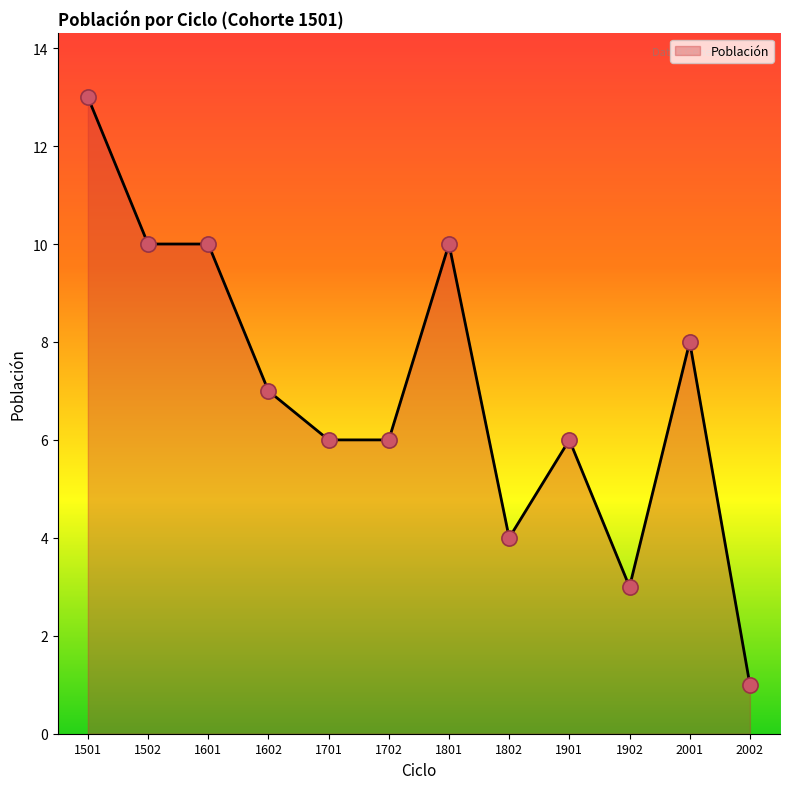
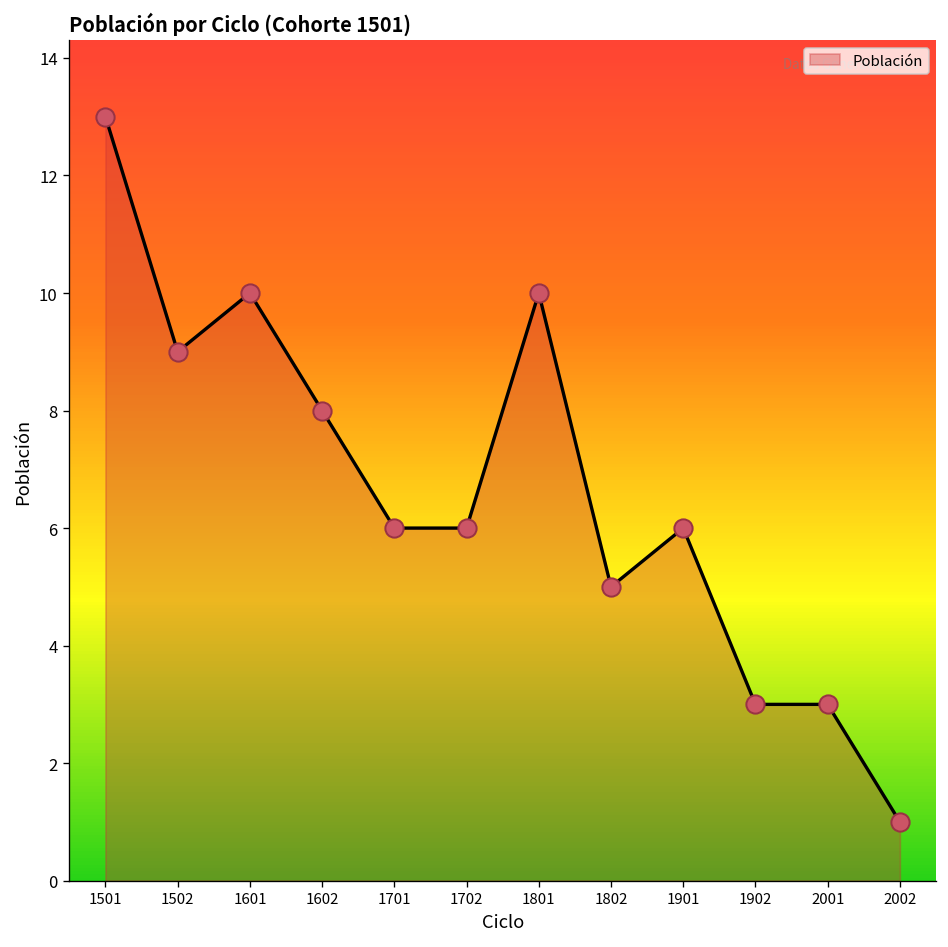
  {
    "1501": 13,
-   "1502": 10,
+   "1502": 9,
    "1601": 10,
-   "1602": 7,
+   "1602": 8,
    "1701": 6,
    "1702": 6,
    "1801": 10,
-   "1802": 4,
+   "1802": 5,
    "1901": 6,
    "1902": 3,
-   "2001": 8,
+   "2001": 3,
    "2002": 1
  }
